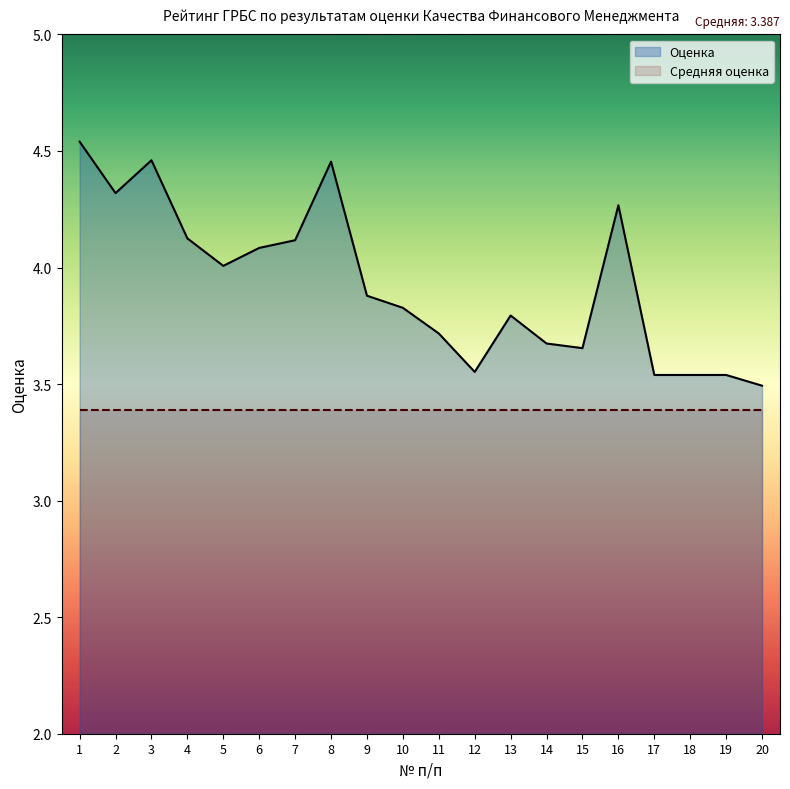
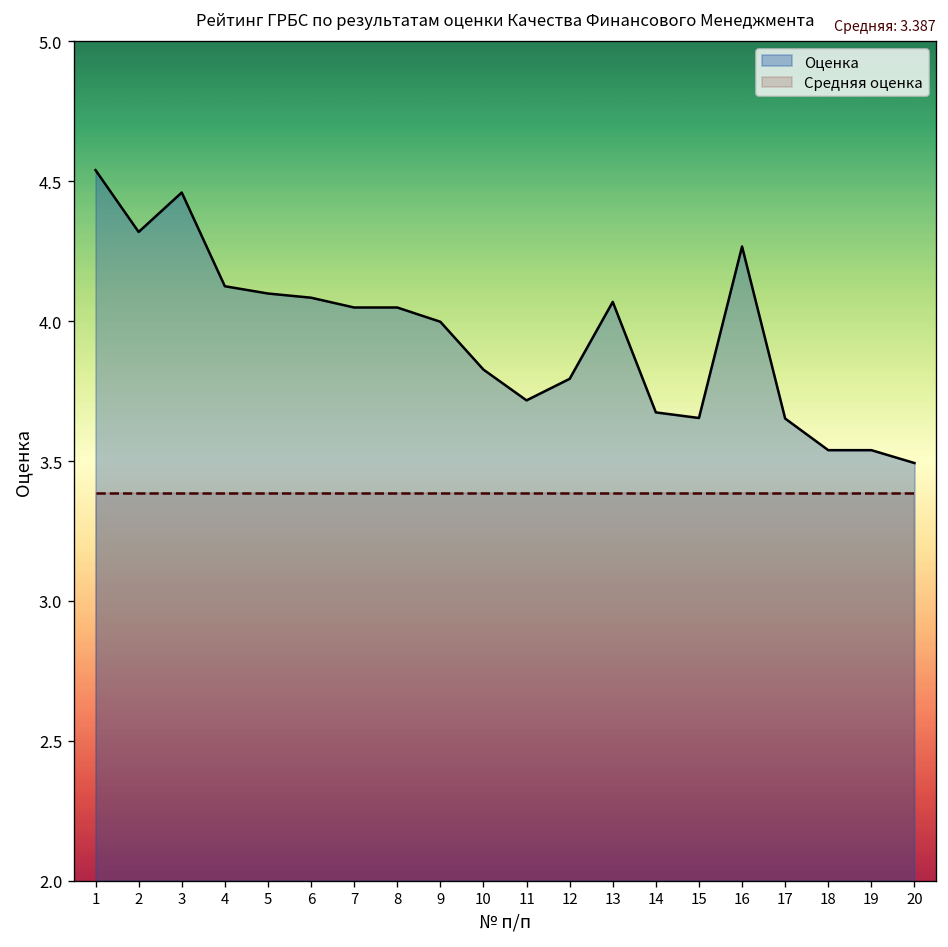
  {
    "Оценка": {
      "1": 4.54,
      "2": 4.32,
      "3": 4.46,
      "4": 4.13,
-     "5": 4.01,
+     "5": 4.10,
      "6": 4.08,
-     "7": 4.12,
-     "8": 4.45,
-     "9": 3.88,
+     "7": 4.05,
+     "8": 4.05,
+     "9": 4.00,
      "10": 3.83,
      "11": 3.72,
-     "12": 3.55,
-     "13": 3.79,
+     "12": 3.79,
+     "13": 4.07,
      "14": 3.67,
      "15": 3.65,
      "16": 4.27,
-     "17": 3.54,
+     "17": 3.65,
      "18": 3.54,
      "19": 3.54,
      "20": 3.49
    },
    "Средняя оценка": {
      "1": 3.39,
      "2": 3.39,
      "3": 3.39,
      "4": 3.39,
      "5": 3.39,
      "6": 3.39,
      "7": 3.39,
      "8": 3.39,
      "9": 3.39,
      "10": 3.39,
      "11": 3.39,
      "12": 3.39,
      "13": 3.39,
      "14": 3.39,
      "15": 3.39,
      "16": 3.39,
      "17": 3.39,
      "18": 3.39,
      "19": 3.39,
      "20": 3.39
    }
  }
